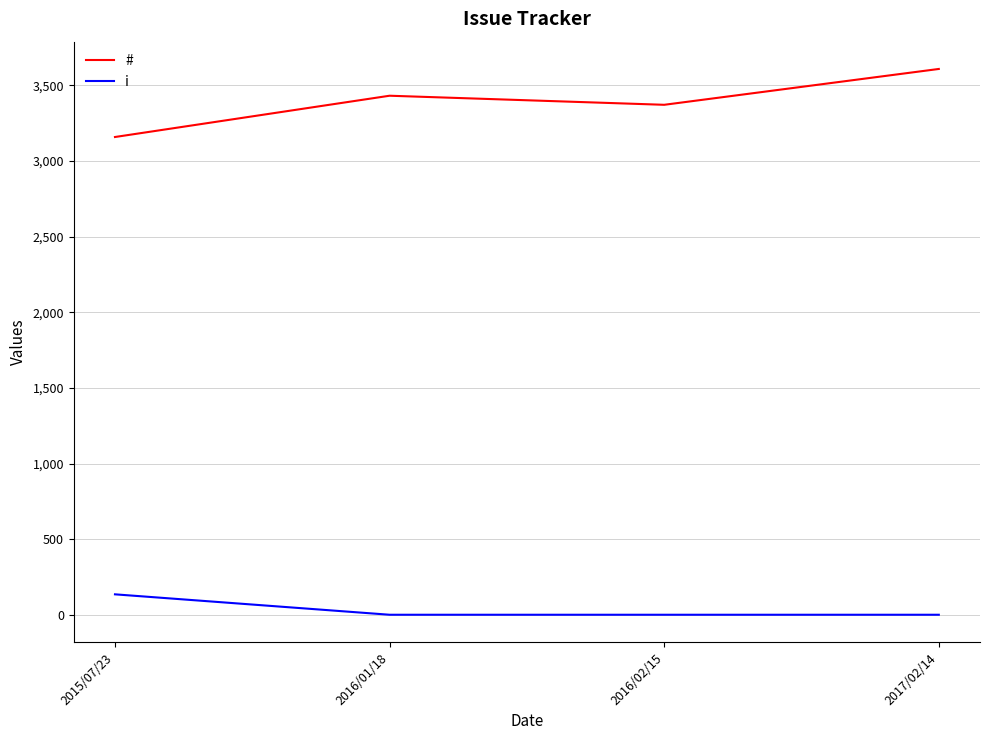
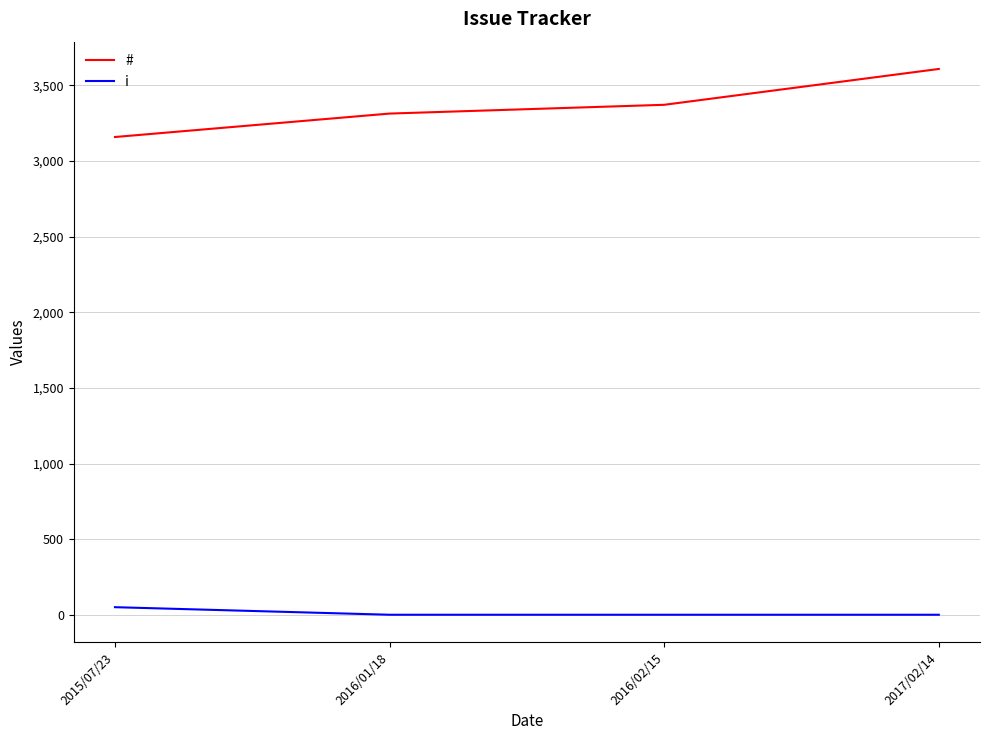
  {
    "#": {
      "2015/07/23": "3,160",
-     "2016/01/18": "3,430",
+     "2016/01/18": "3,310",
      "2016/02/15": "3,370",
      "2017/02/14": "3,610"
    },
    "i": {
-     "2015/07/23": "140",
+     "2015/07/23": "50",
      "2016/01/18": "0",
      "2016/02/15": "0",
      "2017/02/14": "0"
    }
  }
